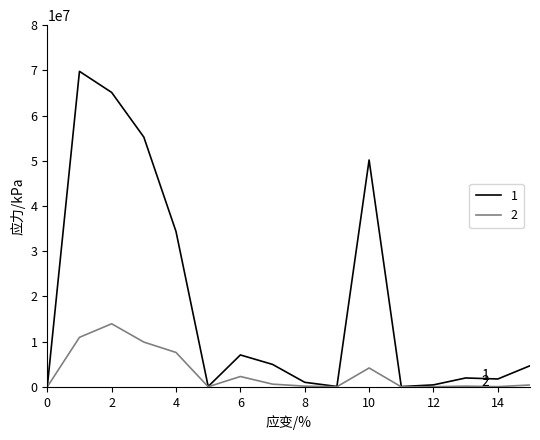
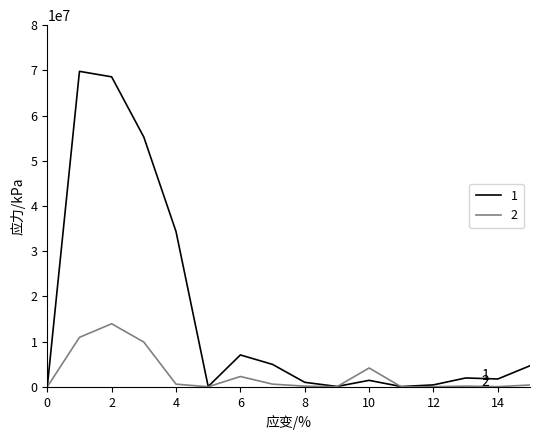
  {
    "1": {
-     "2": 65000000,
+     "2": 69000000,
      "4": 34000000,
      "6": 7000000,
      "8": 1000000,
-     "10": 50000000
+     "10": 1000000
    },
    "2": {
      "2": 14000000,
-     "4": 8000000,
+     "4": 1000000,
      "6": 2000000,
      "8": 0,
      "10": 4000000
    }
  }
